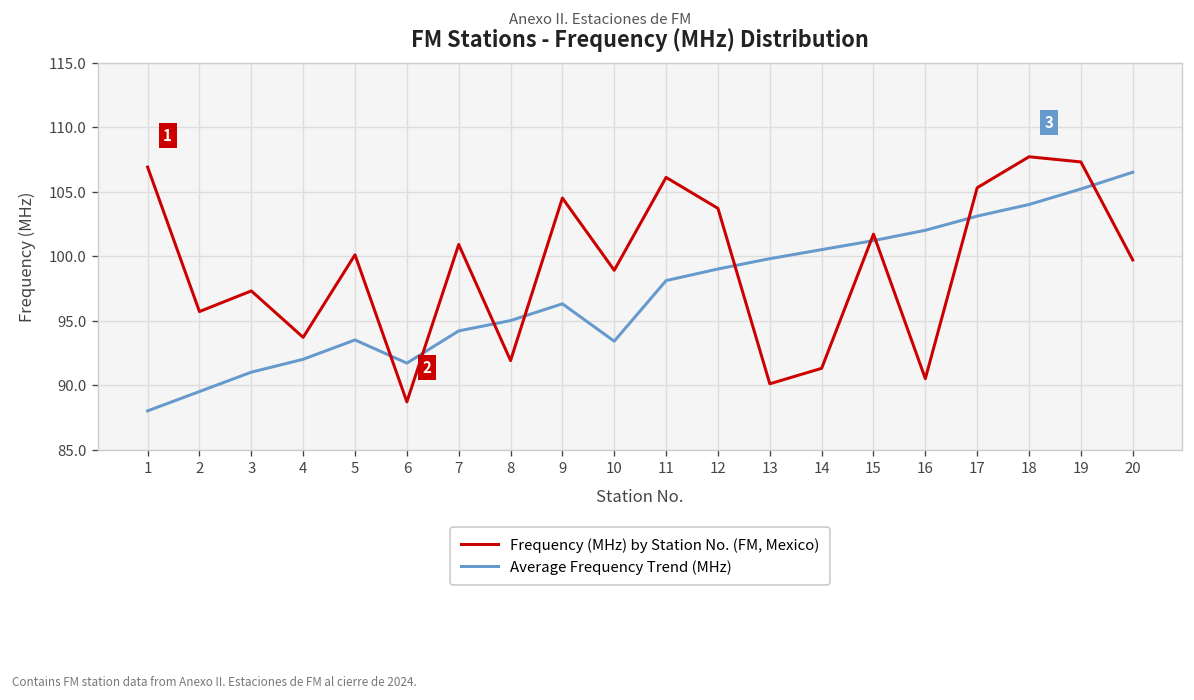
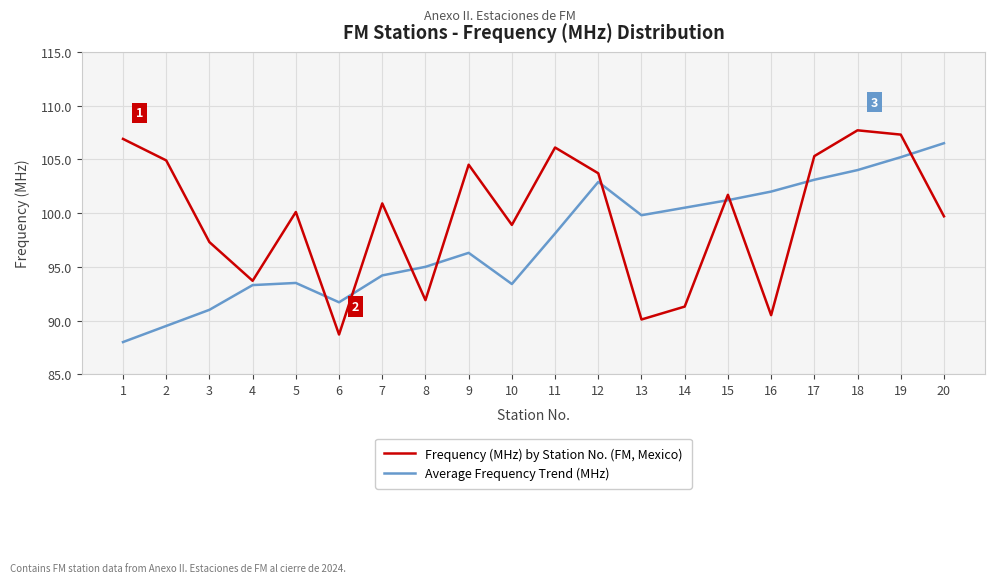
  {
    "Frequency (MHz) by Station No. (FM, Mexico)": {
-     "2": 95.7,
+     "2": 104.9,
      "3": 97.3,
      "4": 93.7,
      "5": 100.1,
      "6": 88.7,
      "7": 100.9,
      "8": 91.9,
      "9": 104.5,
      "10": 98.9,
      "11": 106.1,
      "12": 103.7,
      "13": 90.1,
      "14": 91.3,
      "15": 101.7,
      "16": 90.5,
      "17": 105.3,
      "18": 107.7,
      "19": 107.3,
      "20": 99.7
    },
    "Average Frequency Trend (MHz)": {
      "1": 88.0,
      "2": 89.5,
      "3": 91.0,
-     "4": 92.0,
+     "4": 93.3,
      "5": 93.5,
      "7": 94.2,
      "8": 95.0,
      "9": 96.3,
      "10": 93.4,
      "11": 98.1,
-     "12": 99.0,
+     "12": 102.9,
      "13": 99.8,
      "14": 100.5,
      "15": 101.2,
      "16": 102.0,
      "17": 103.1,
      "18": 104.0,
      "19": 105.2,
      "20": 106.5
    }
  }
